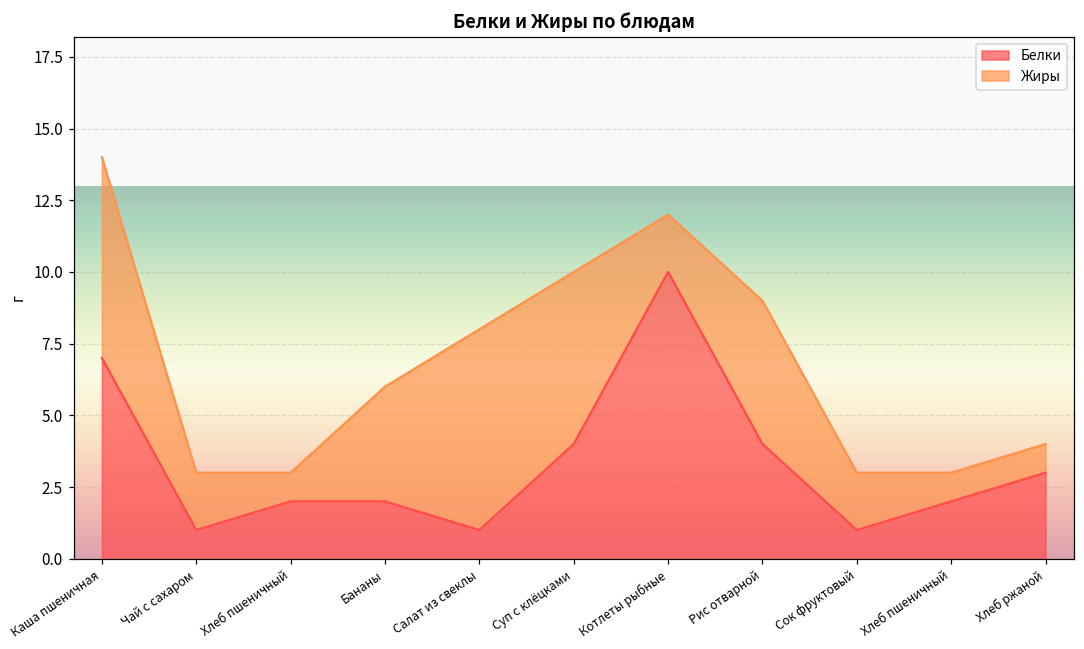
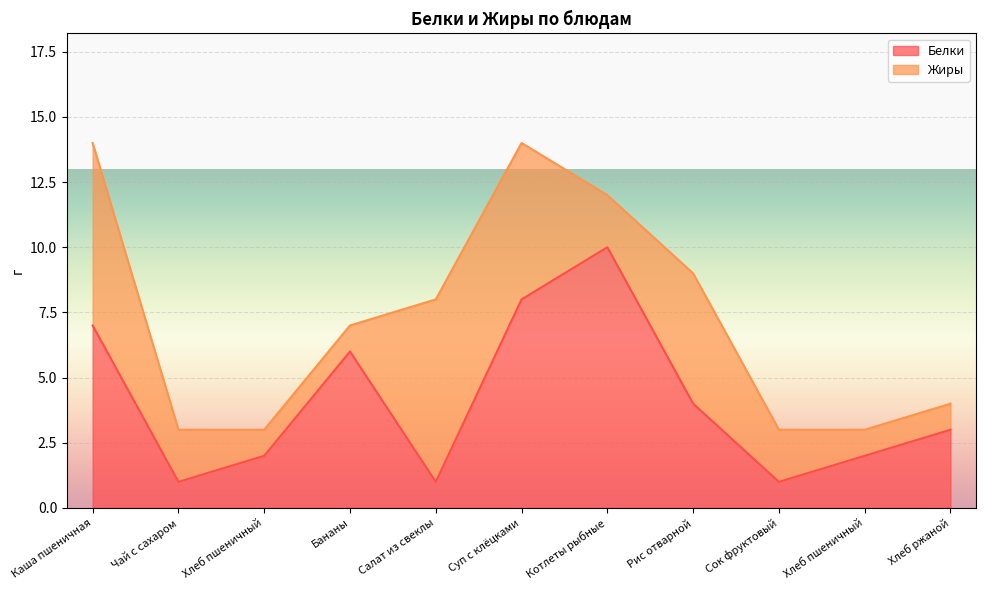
  {
    "Белки": {
      "Каша пшеничная": 7,
      "Чай с сахаром": 1,
-     "Бананы": 2,
+     "Бананы": 6,
      "Салат из свеклы": 1,
-     "Суп с клёцками": 4,
+     "Суп с клёцками": 8,
      "Котлеты рыбные": 10,
      "Рис отварной": 4,
      "Сок фруктовый": 1,
      "Хлеб ржаной": 3
    },
    "Жиры": {
      "Каша пшеничная": 7,
      "Чай с сахаром": 2,
-     "Бананы": 4,
+     "Бананы": 1,
      "Салат из свеклы": 7,
      "Суп с клёцками": 6,
      "Котлеты рыбные": 2,
      "Рис отварной": 5,
      "Сок фруктовый": 2,
      "Хлеб ржаной": 1
    }
  }
